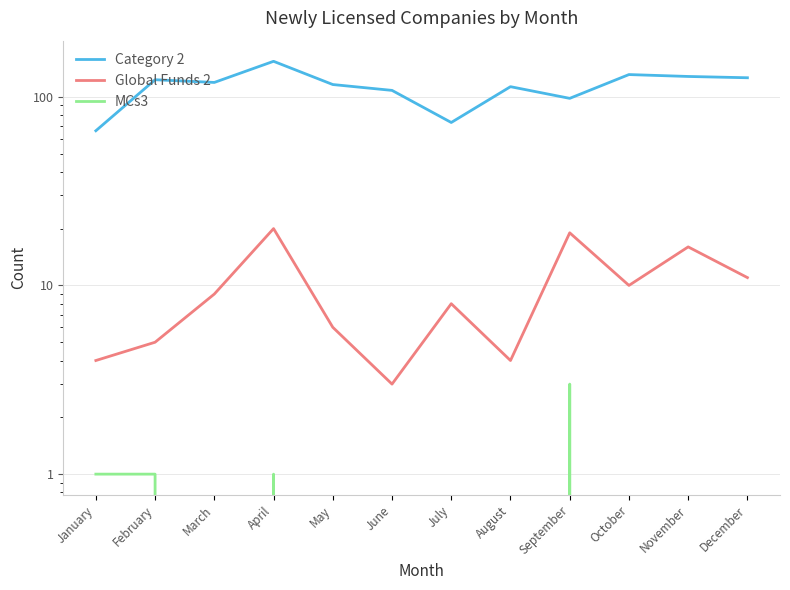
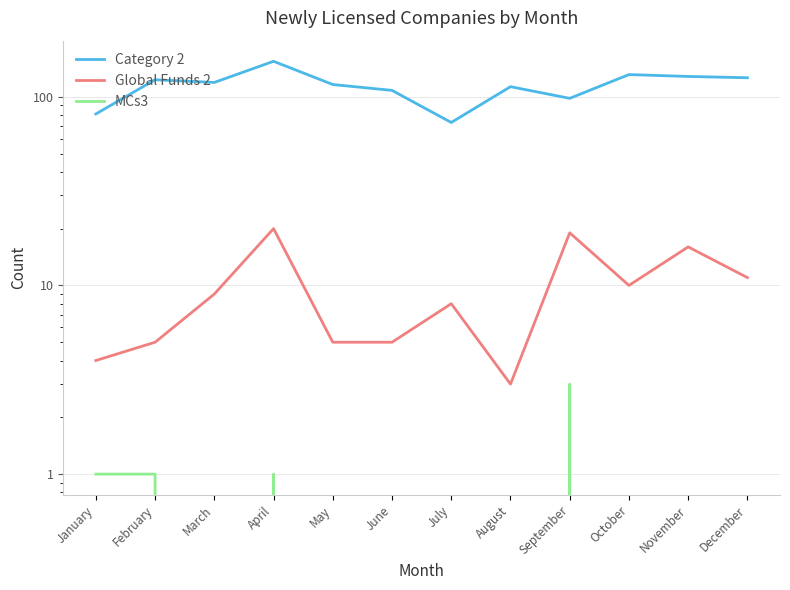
  {
    "Category 2": {
-     "January": 66,
+     "January": 81,
      "February": 120,
      "March": 120,
      "April": 150,
      "May": 120,
      "June": 110,
      "July": 73,
      "August": 110,
      "September": 100,
      "October": 130,
      "November": 130,
      "December": 130
    },
    "Global Funds 2": {
      "January": 4,
      "February": 5,
      "March": 9,
      "April": 20,
-     "May": 6,
-     "June": 3,
+     "May": 5,
+     "June": 5,
      "July": 8,
-     "August": 4,
+     "August": 3,
      "September": 19,
      "October": 10,
      "November": 16,
      "December": 11
    },
    "MCs3": {
      "January": 1,
      "February": 1,
      "April": 1,
      "September": 3
    }
  }
